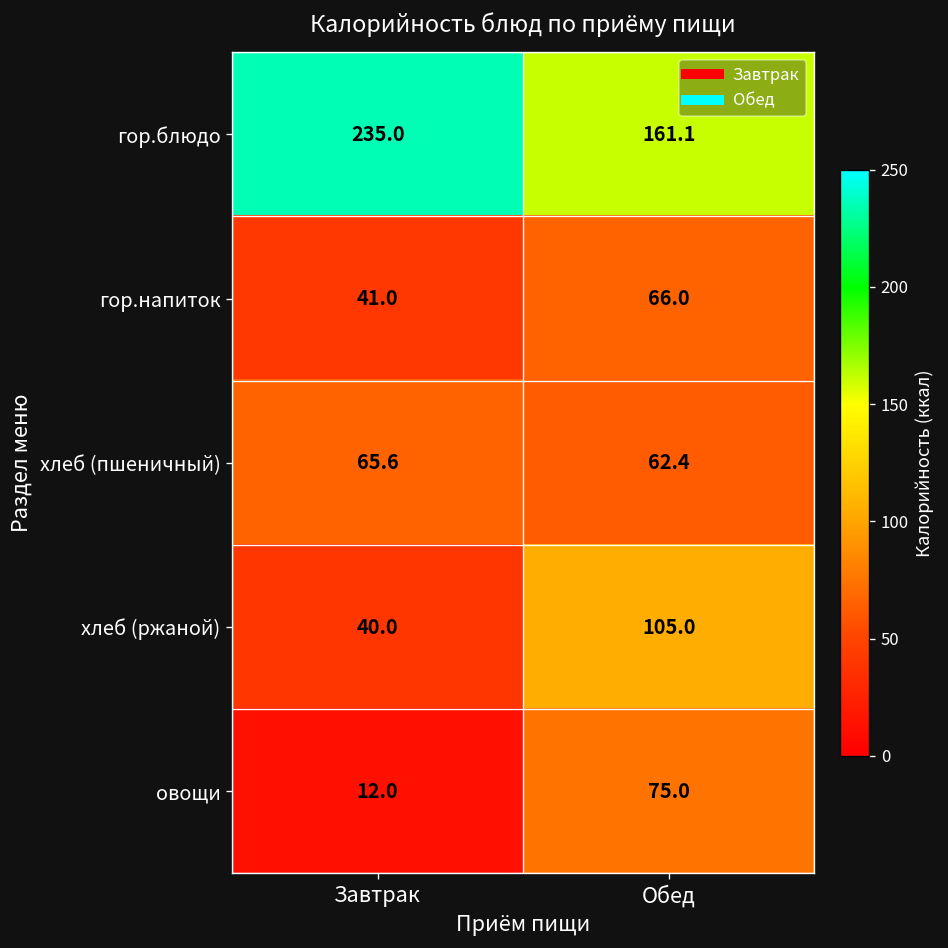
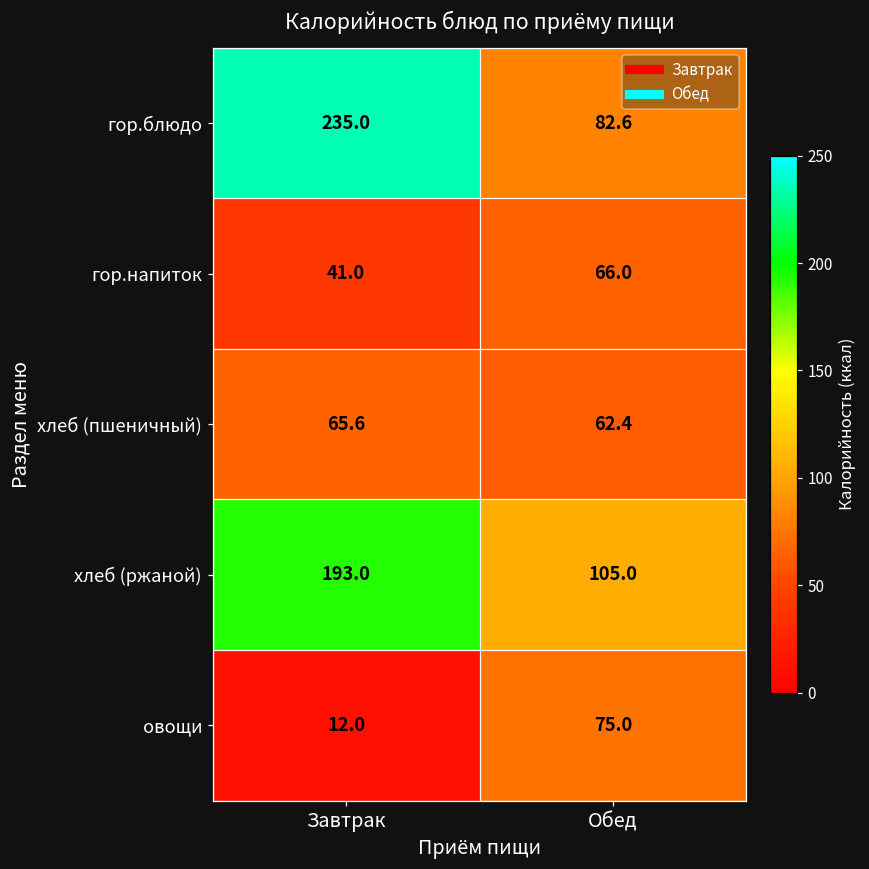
  {
    "гор.блюдо": {
      "Завтрак": 235.0,
-     "Обед": 161.1
+     "Обед": 82.6
    },
    "гор.напиток": {
      "Завтрак": 41.0,
      "Обед": 66.0
    },
    "хлеб (пшеничный)": {
      "Завтрак": 65.6,
      "Обед": 62.4
    },
    "хлеб (ржаной)": {
-     "Завтрак": 40.0,
+     "Завтрак": 193.0,
      "Обед": 105.0
    },
    "овощи": {
      "Завтрак": 12.0,
      "Обед": 75.0
    }
  }
